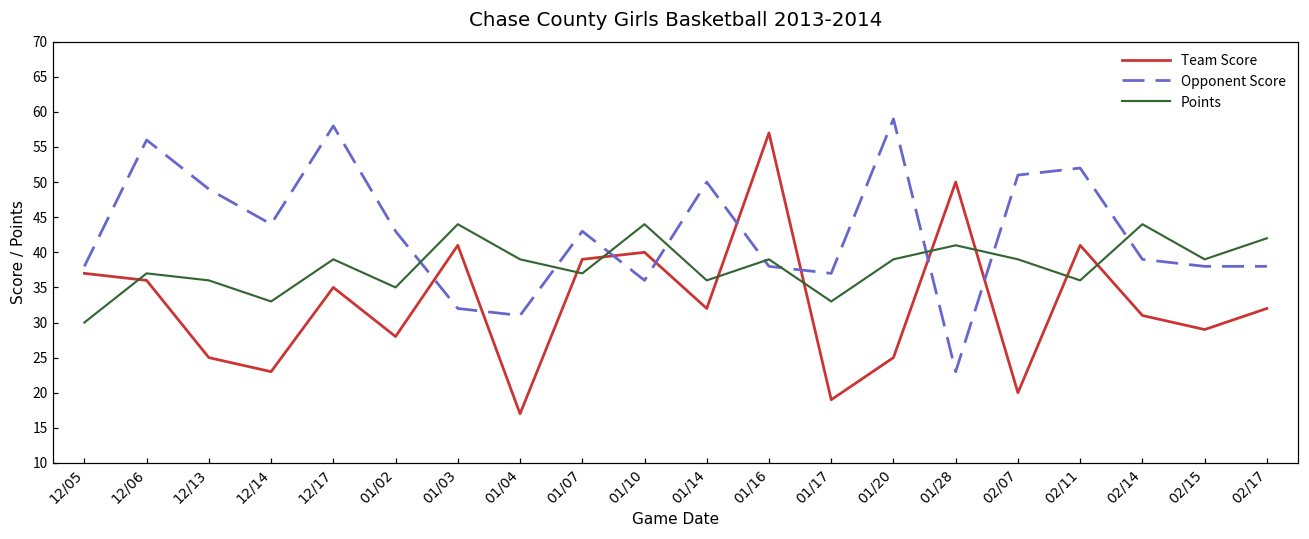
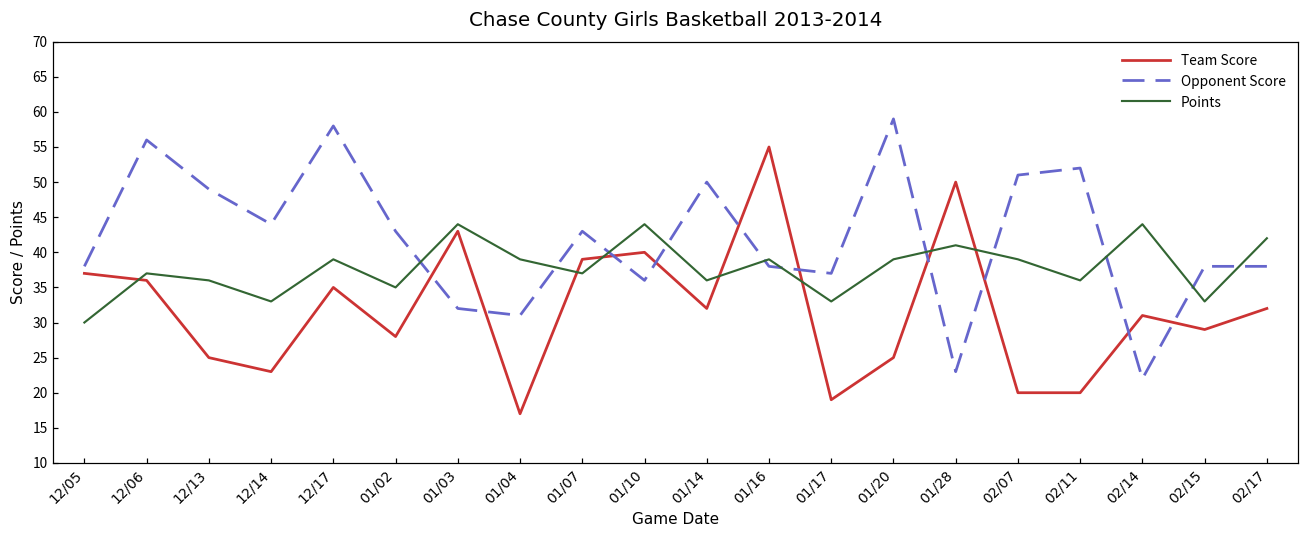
  {
    "Team Score": {
      "12/05": 37,
      "12/06": 36,
      "12/13": 25,
      "12/14": 23,
      "12/17": 35,
      "01/02": 28,
-     "01/03": 41,
+     "01/03": 43,
      "01/04": 17,
      "01/07": 39,
      "01/10": 40,
      "01/14": 32,
-     "01/16": 57,
+     "01/16": 55,
      "01/17": 19,
      "01/20": 25,
      "01/28": 50,
      "02/07": 20,
-     "02/11": 41,
+     "02/11": 20,
      "02/14": 31,
      "02/15": 29,
      "02/17": 32
    },
    "Opponent Score": {
      "12/05": 38,
      "12/06": 56,
      "12/13": 49,
      "12/14": 44,
      "12/17": 58,
      "01/02": 43,
      "01/03": 32,
      "01/04": 31,
      "01/07": 43,
      "01/10": 36,
      "01/14": 50,
      "01/16": 38,
      "01/17": 37,
      "01/20": 59,
      "01/28": 23,
      "02/07": 51,
      "02/11": 52,
-     "02/14": 39,
+     "02/14": 22,
      "02/15": 38,
      "02/17": 38
    },
    "Points": {
      "12/05": 30,
      "12/06": 37,
      "12/13": 36,
      "12/14": 33,
      "12/17": 39,
      "01/02": 35,
      "01/03": 44,
      "01/04": 39,
      "01/07": 37,
      "01/10": 44,
      "01/14": 36,
      "01/16": 39,
      "01/17": 33,
      "01/20": 39,
      "01/28": 41,
      "02/07": 39,
      "02/11": 36,
      "02/14": 44,
-     "02/15": 39,
+     "02/15": 33,
      "02/17": 42
    }
  }
